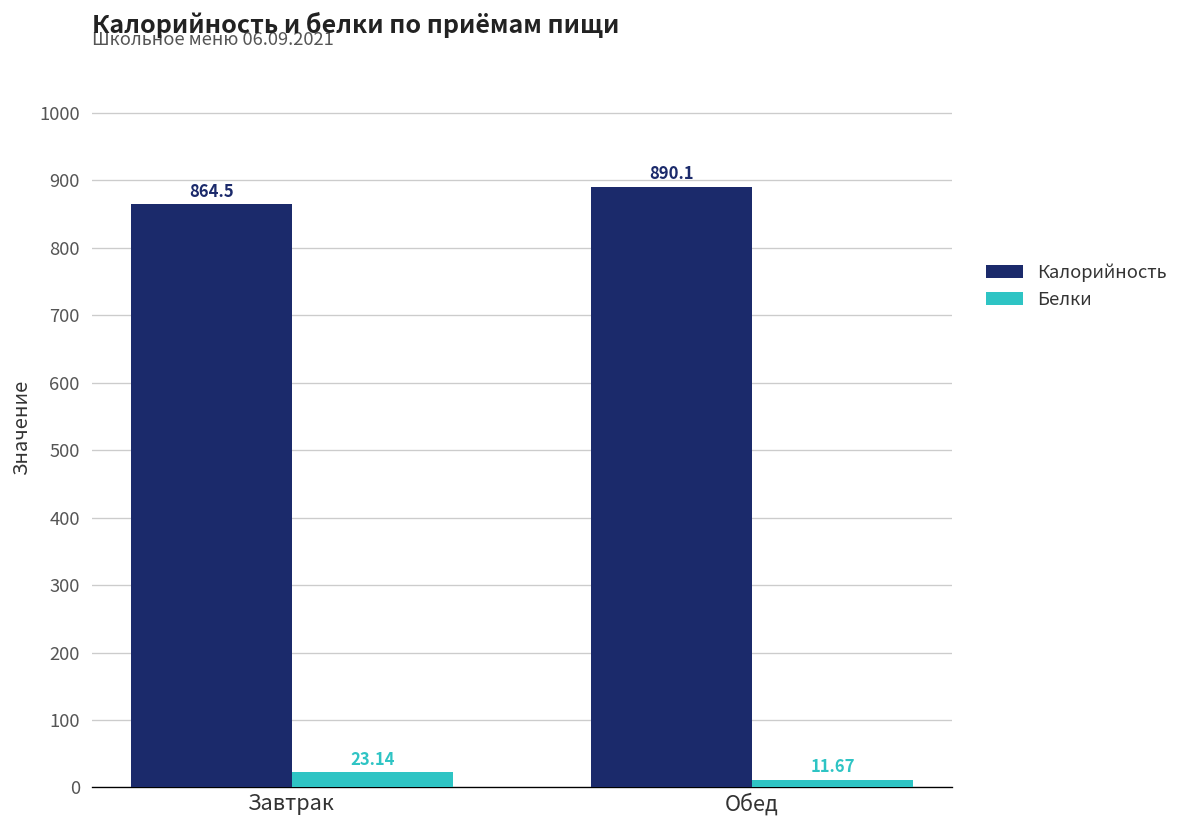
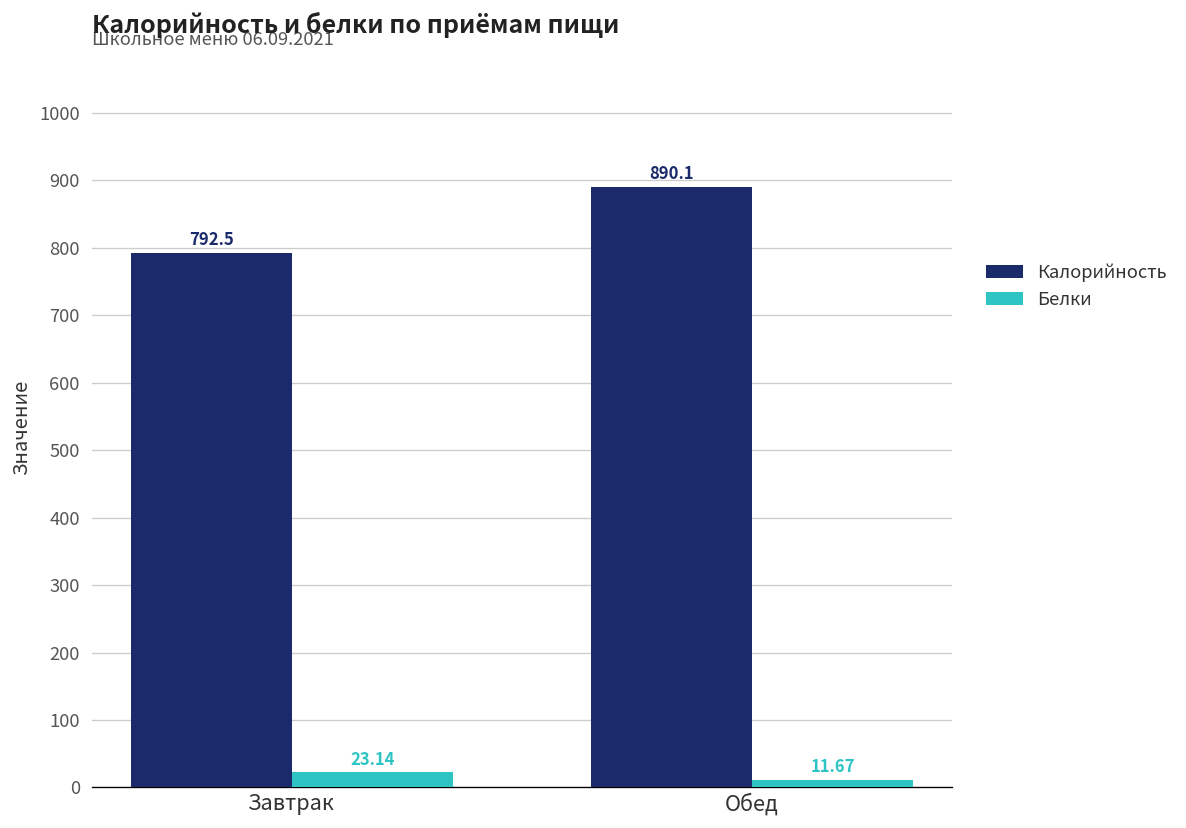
  {
    "Калорийность": {
-     "Завтрак": 864.5,
+     "Завтрак": 792.5,
      "Обед": 890.1
    },
    "Белки": {
      "Завтрак": 23.14,
      "Обед": 11.67
    }
  }
